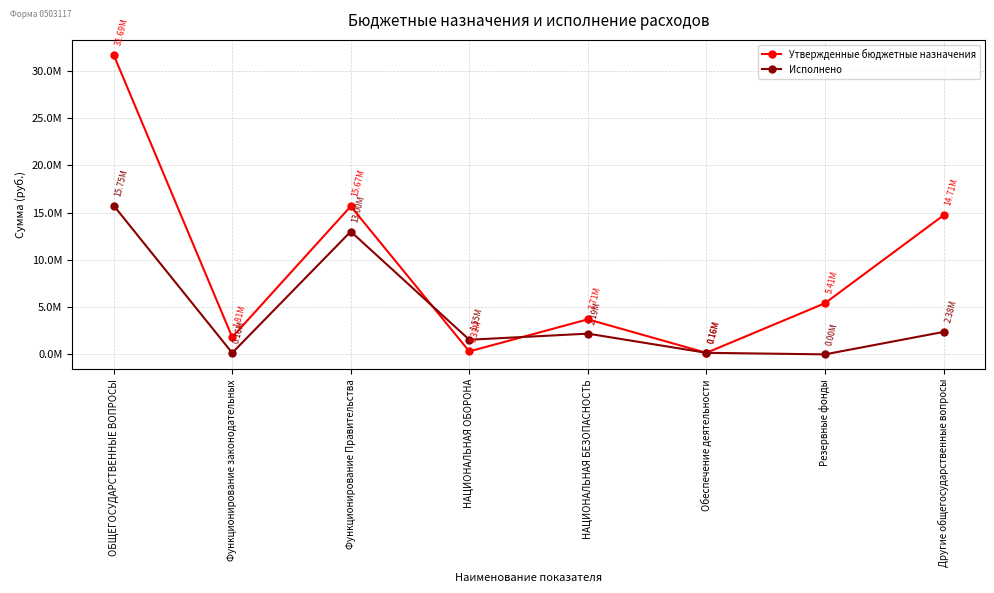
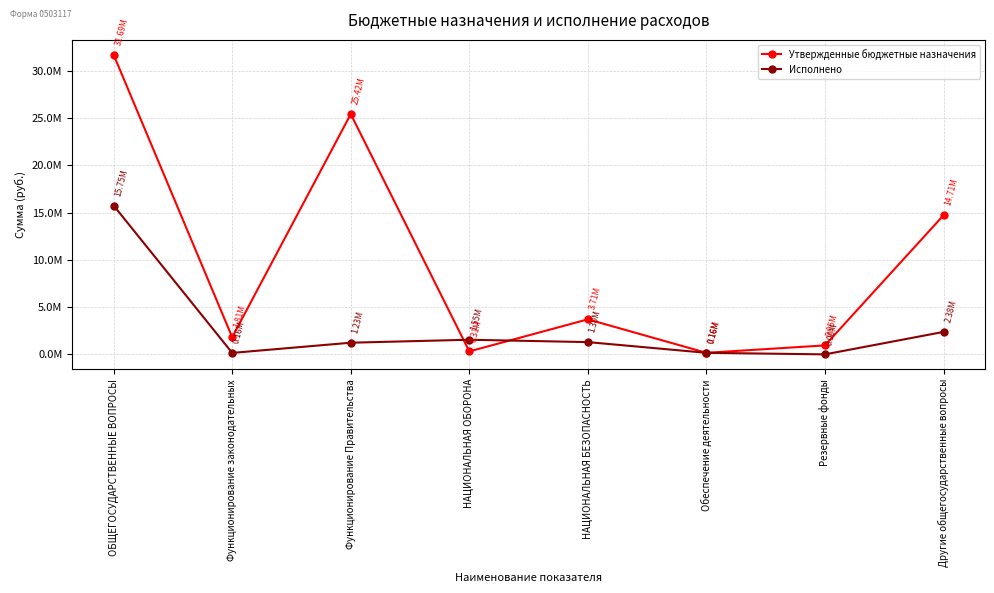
  {
    "Утвержденные бюджетные назначения": {
      "ОБЩЕГОСУДАРСТВЕННЫЕ ВОПРОСЫ": "31.69M",
-     "Функционирование Правительства": "15.67M",
-     "Резервные фонды": "5.41M",
+     "Функционирование Правительства": "25.42M",
+     "Резервные фонды": "0.95M",
      "Другие общегосударственные вопросы": "14.71M"
    },
    "Исполнено": {
      "ОБЩЕГОСУДАРСТВЕННЫЕ ВОПРОСЫ": "15.75M",
-     "Функционирование Правительства": "13.00M",
-     "НАЦИОНАЛЬНАЯ БЕЗОПАСНОСТЬ": "2.19M",
+     "Функционирование Правительства": "1.23M",
+     "НАЦИОНАЛЬНАЯ БЕЗОПАСНОСТЬ": "1.30M",
      "Резервные фонды": "0.00M",
      "Другие общегосударственные вопросы": "2.38M"
    }
  }
